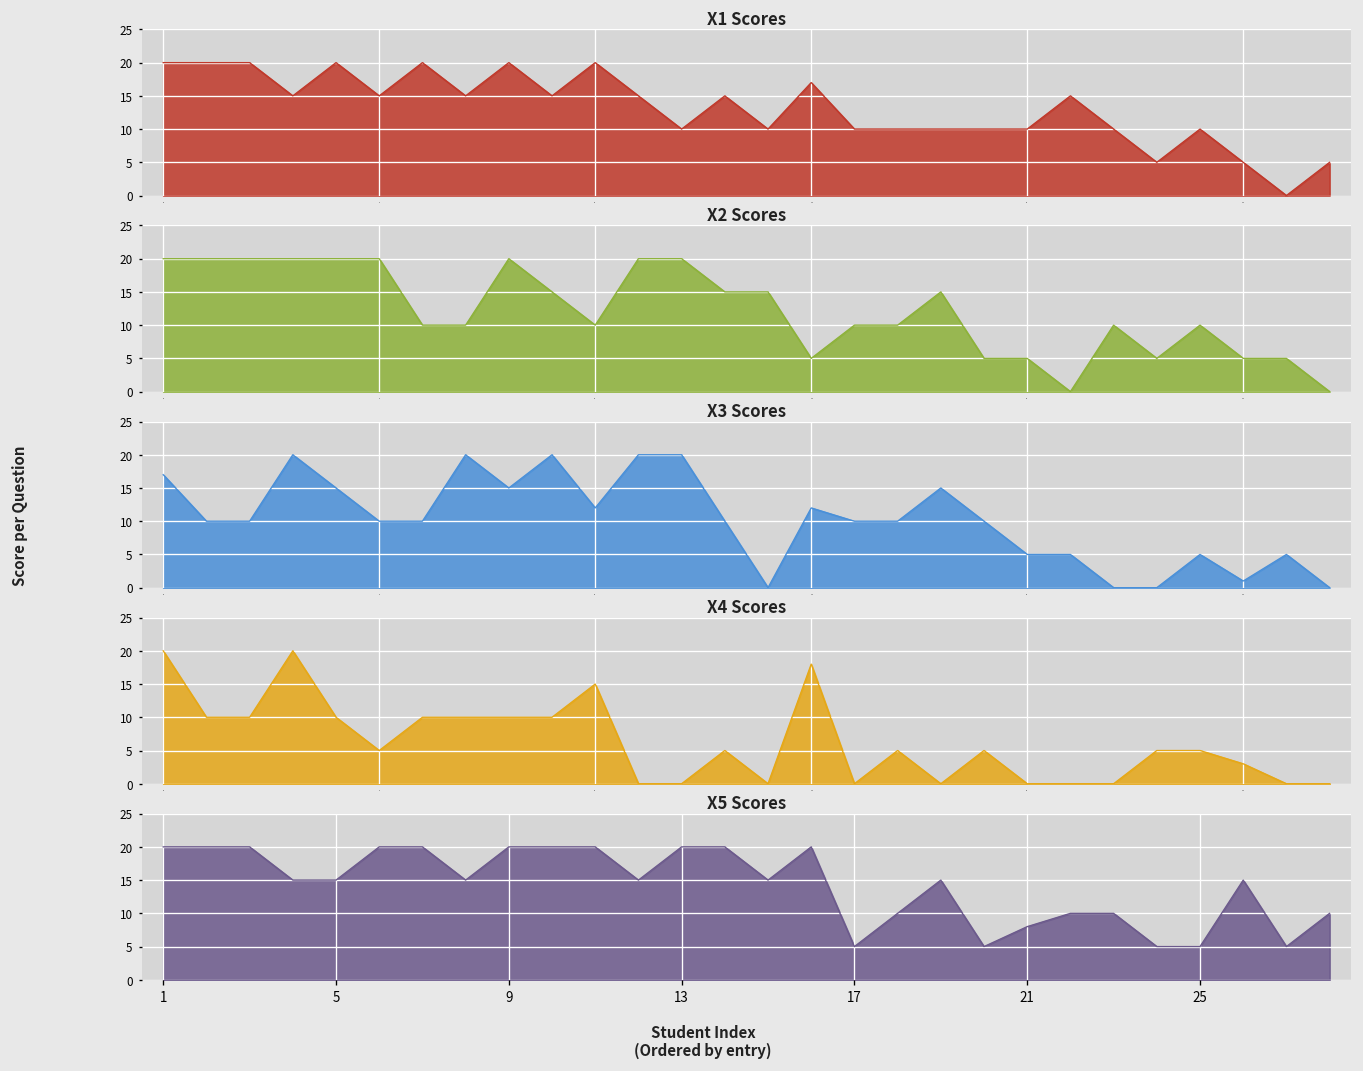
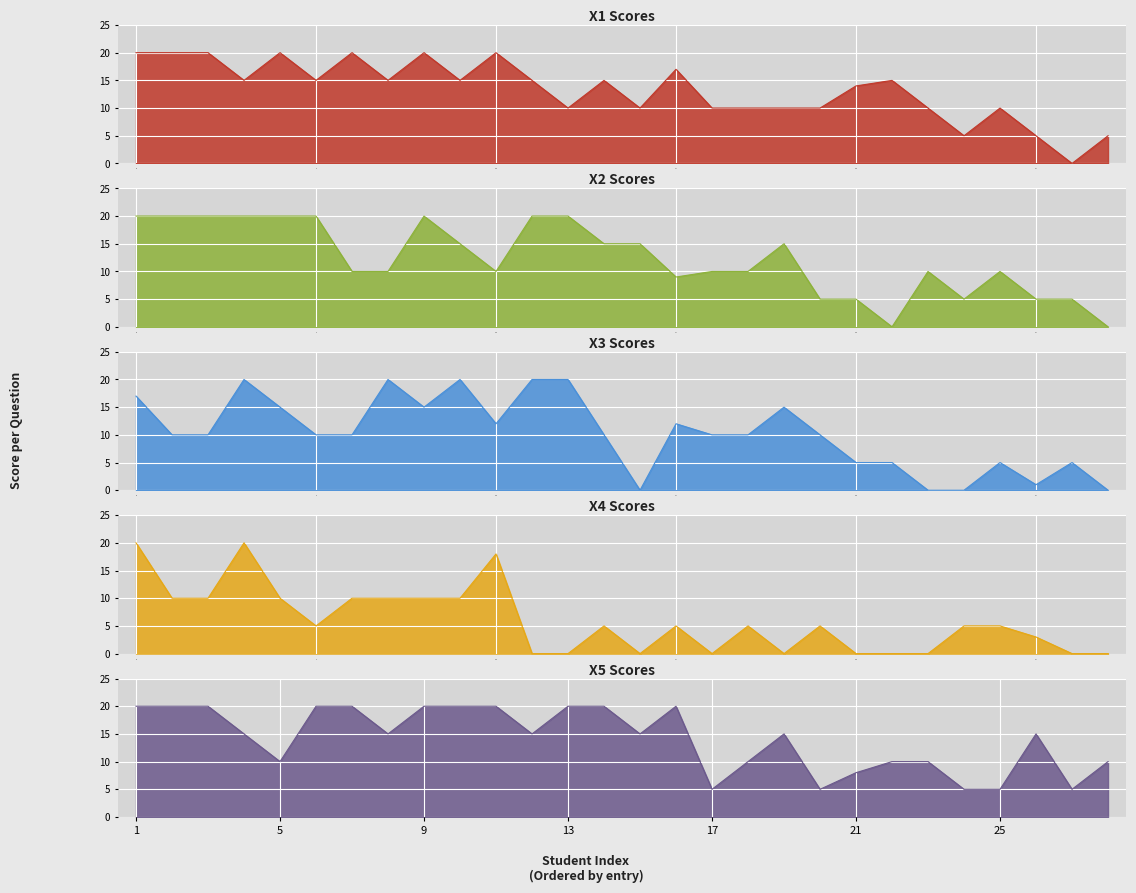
  {
    "X1 Scores": {
      "0": 20,
      "5": 15,
      "10": 20,
      "15": 17,
-     "20": 10,
+     "20": 14,
      "25": 5
    },
    "X2 Scores": {
      "0": 20,
      "5": 20,
      "10": 10,
-     "15": 5,
+     "15": 9,
      "20": 5,
      "25": 5
    },
    "X3 Scores": {
      "0": 17,
      "5": 10,
      "10": 12,
      "15": 12,
      "20": 5,
      "25": 1
    },
    "X4 Scores": {
      "0": 20,
      "5": 5,
-     "10": 15,
-     "15": 18,
+     "10": 18,
+     "15": 5,
      "20": 0,
      "25": 3
    },
    "X5 Scores": {
      "1": 20,
-     "5": 15,
+     "5": 10,
      "9": 20,
      "13": 20,
      "17": 5,
      "21": 8,
      "25": 5
    }
  }
